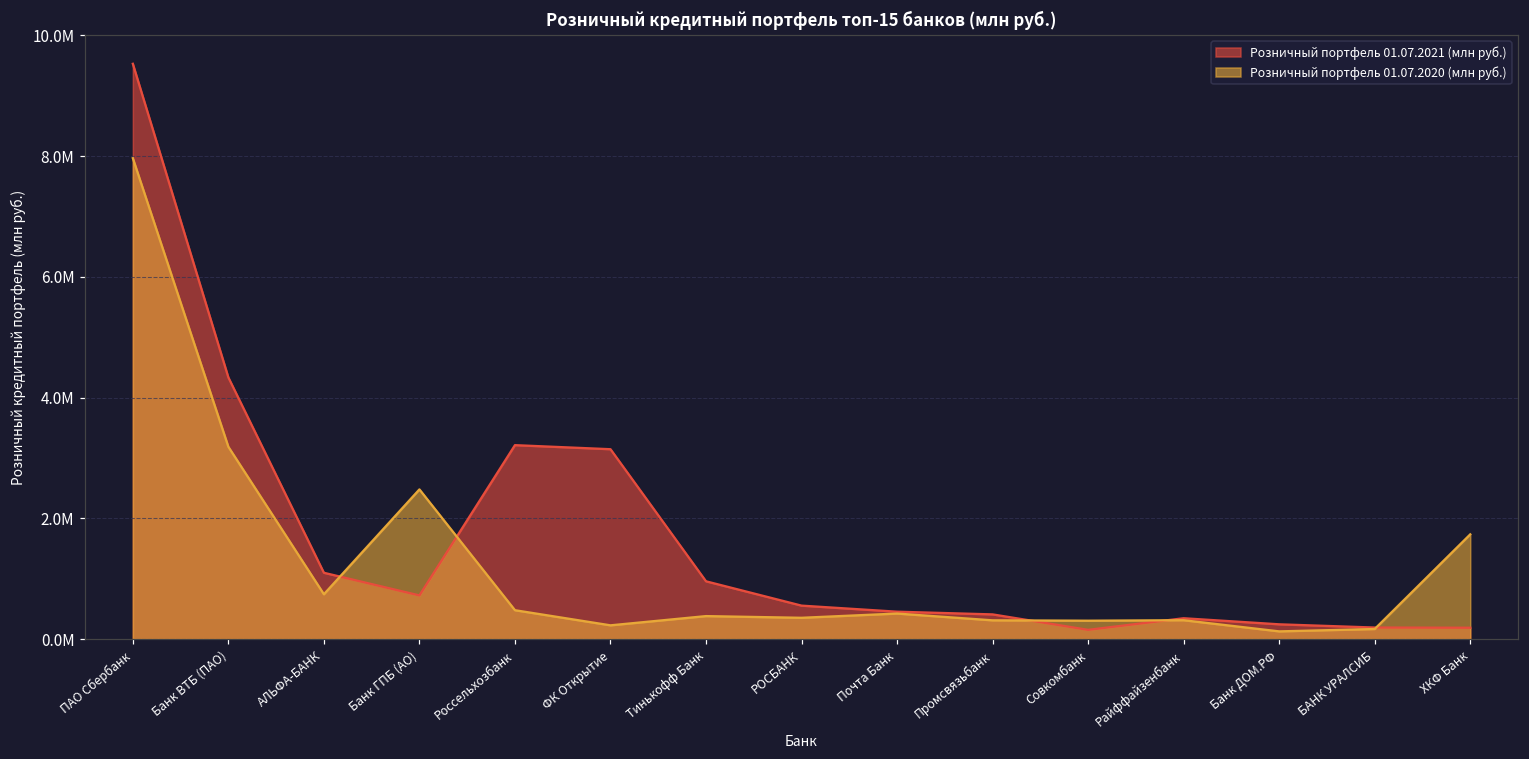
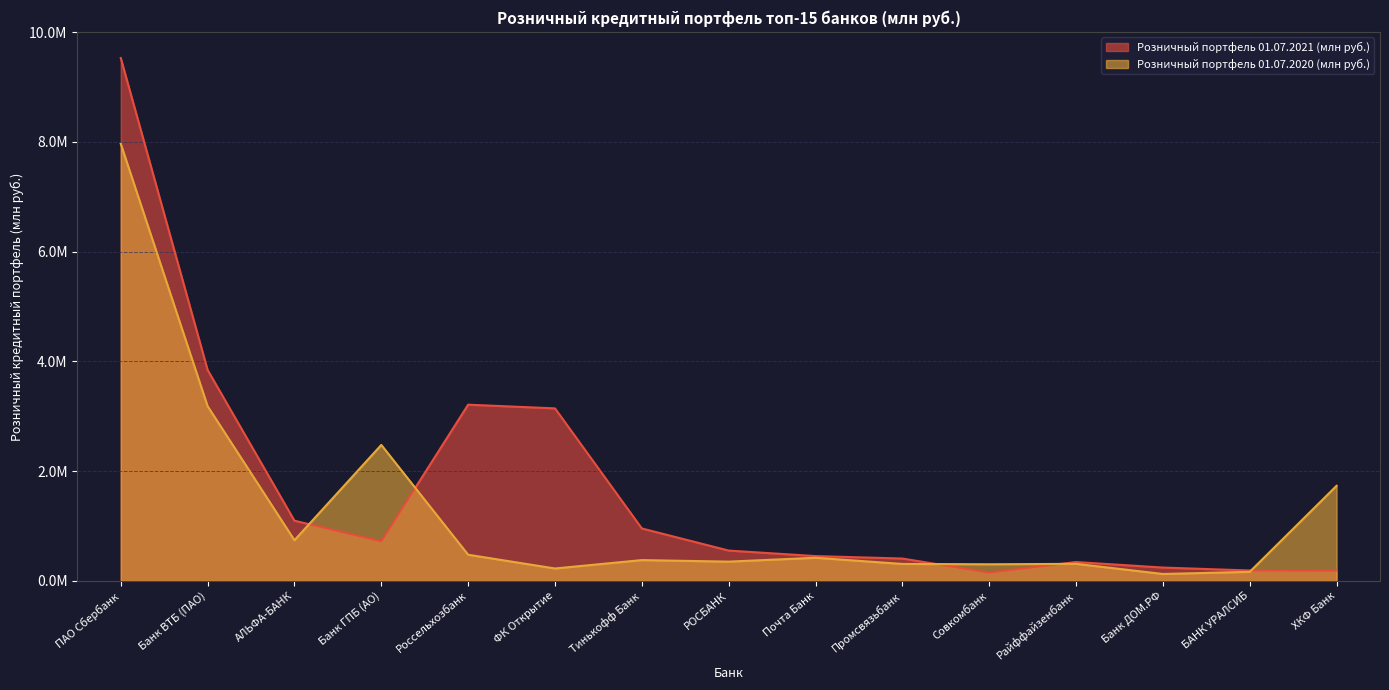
  {
    "Розничный портфель 01.07.2021 (млн руб.)": {
      "ПАО Сбербанк": 9500000,
-     "Банк ВТБ (ПАО)": 4300000,
+     "Банк ВТБ (ПАО)": 3800000,
      "АЛЬФА-БАНК": 1100000,
      "Банк ГПБ (АО)": 700000,
      "Россельхозбанк": 3200000,
      "ФК Открытие": 3100000,
      "Тинькофф Банк": 1000000,
      "РОСБАНК": 600000,
      "Промсвязьбанк": 400000,
      "Совкомбанк": 200000,
      "Банк ДОМ.РФ": 200000,
      "ХКФ Банк": 200000
    },
    "Розничный портфель 01.07.2020 (млн руб.)": {
      "ПАО Сбербанк": 8000000,
      "Банк ВТБ (ПАО)": 3200000,
      "АЛЬФА-БАНК": 700000,
      "Банк ГПБ (АО)": 2500000,
      "Россельхозбанк": 500000,
      "ФК Открытие": 200000,
      "Тинькофф Банк": 400000,
      "РОСБАНК": 400000,
      "Промсвязьбанк": 300000,
      "Совкомбанк": 300000,
      "Банк ДОМ.РФ": 100000,
      "ХКФ Банк": 1700000
    }
  }
